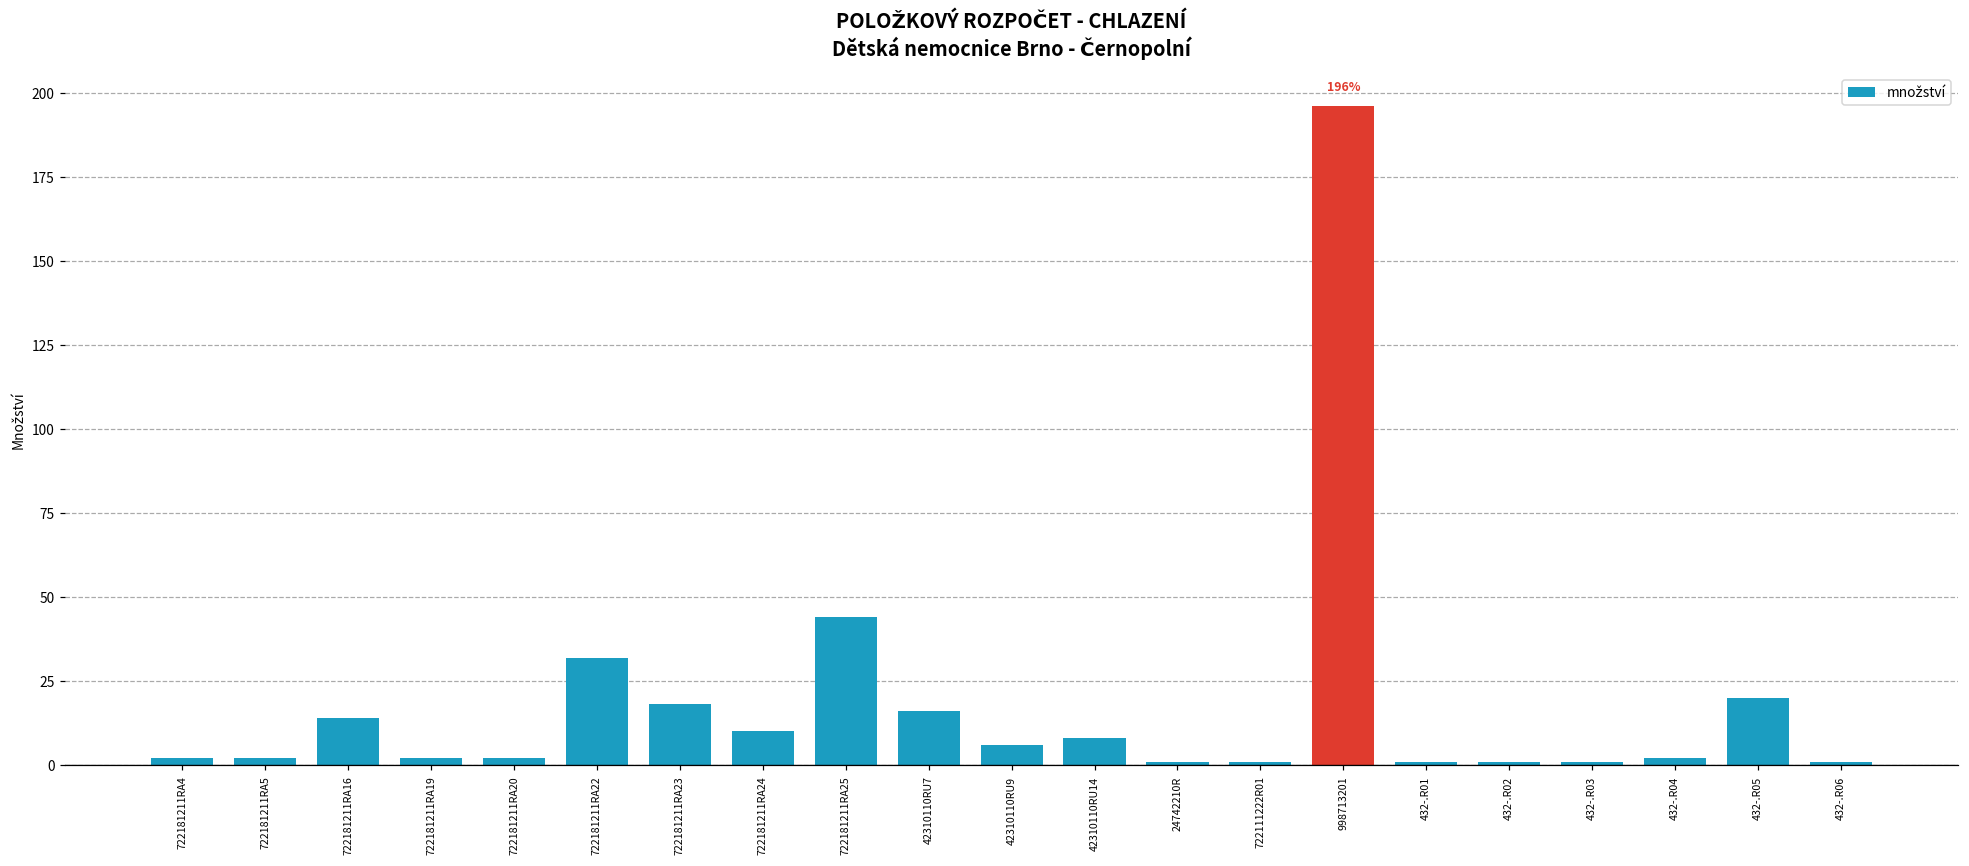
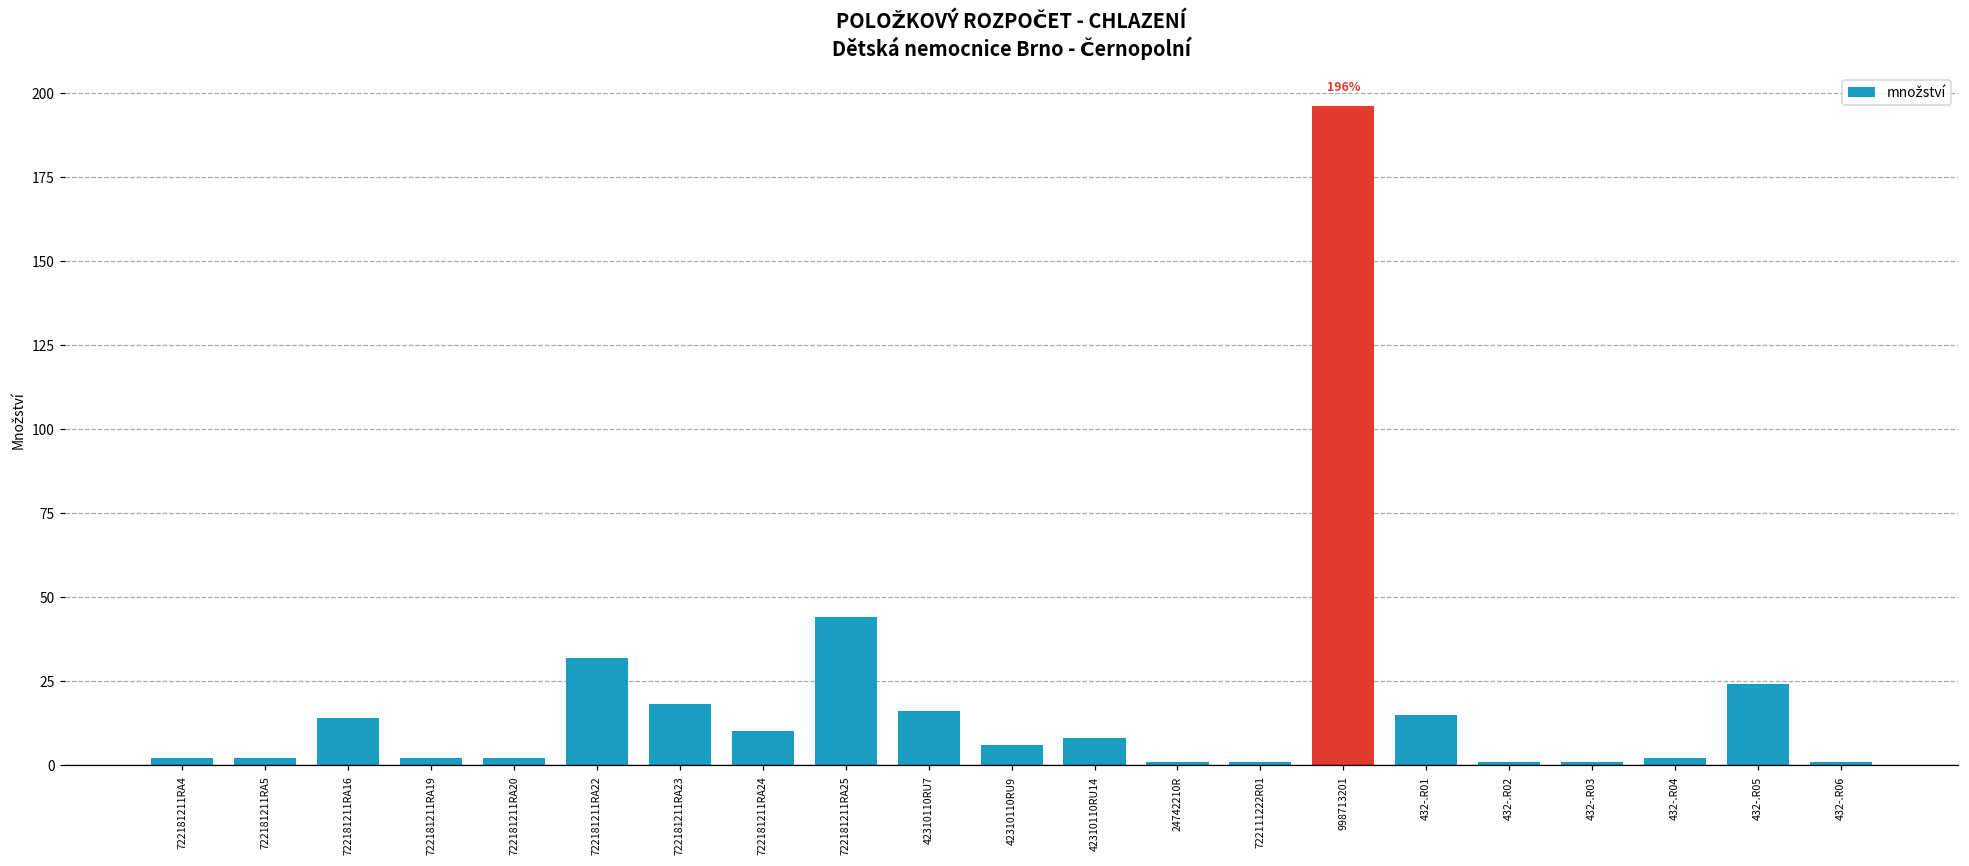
  {
    "722181211RA4": 2,
    "722181211RA5": 2,
    "722181211RA16": 14,
    "722181211RA19": 2,
    "722181211RA20": 2,
    "722181211RA22": 32,
    "722181211RA23": 18,
    "722181211RA24": 10,
    "722181211RA25": 44,
    "42310110RU7": 16,
    "42310110RU9": 6,
    "42310110RU14": 8,
    "24742210R": 1,
    "722111222R01": 1,
-   "432-.R01": 1,
+   "432-.R01": 15,
    "432-.R02": 1,
    "432-.R03": 1,
    "432-.R04": 2,
-   "432-.R05": 20,
+   "432-.R05": 24,
    "432-.R06": 1
  }
